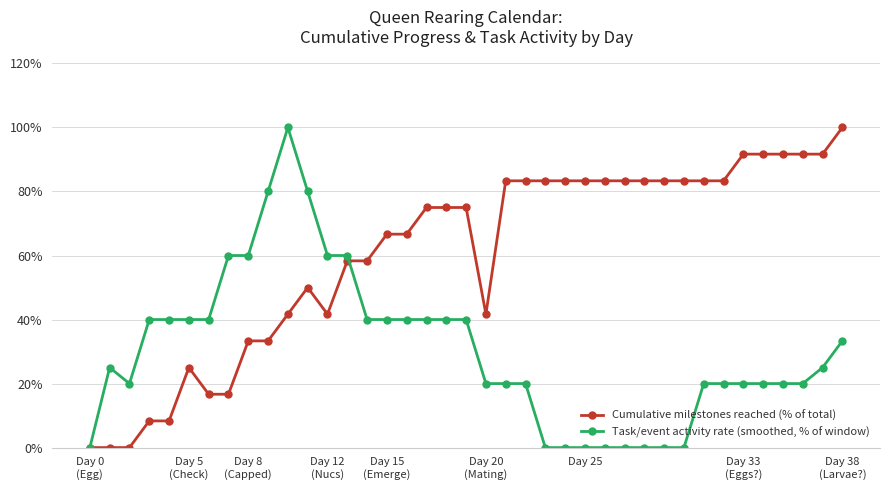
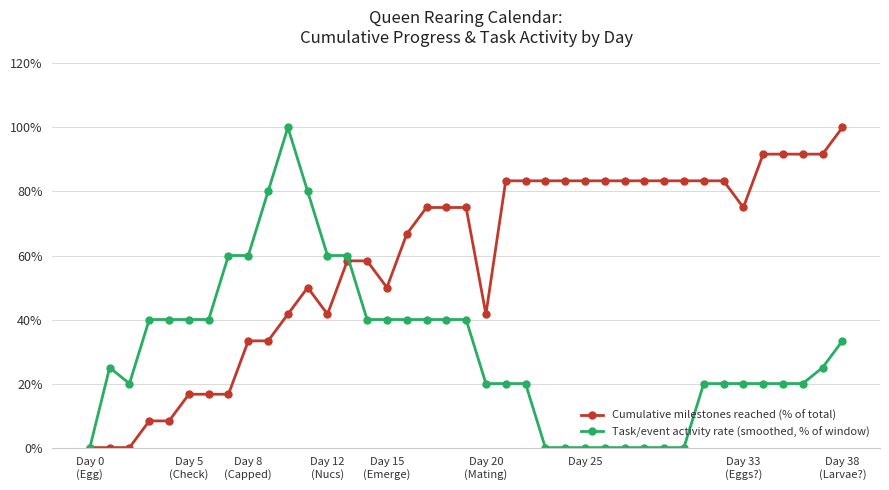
  {
    "Cumulative milestones reached (% of total)": {
-     "Day 5 (Check)": "25%",
+     "Day 5 (Check)": "17%",
      "Day 8 (Capped)": "33%",
      "Day 12 (Nucs)": "42%",
-     "Day 15 (Emerge)": "67%",
+     "Day 15 (Emerge)": "50%",
      "Day 20 (Mating)": "42%",
      "Day 25": "83%",
-     "Day 33 (Eggs?)": "92%",
+     "Day 33 (Eggs?)": "75%",
      "Day 38 (Larvae?)": "100%"
    },
    "Task/event activity rate (smoothed, % of window)": {
      "Day 5 (Check)": "40%",
      "Day 8 (Capped)": "60%",
      "Day 12 (Nucs)": "60%",
      "Day 15 (Emerge)": "40%",
      "Day 20 (Mating)": "20%",
      "Day 25": "0%",
      "Day 33 (Eggs?)": "20%",
      "Day 38 (Larvae?)": "33%"
    }
  }
